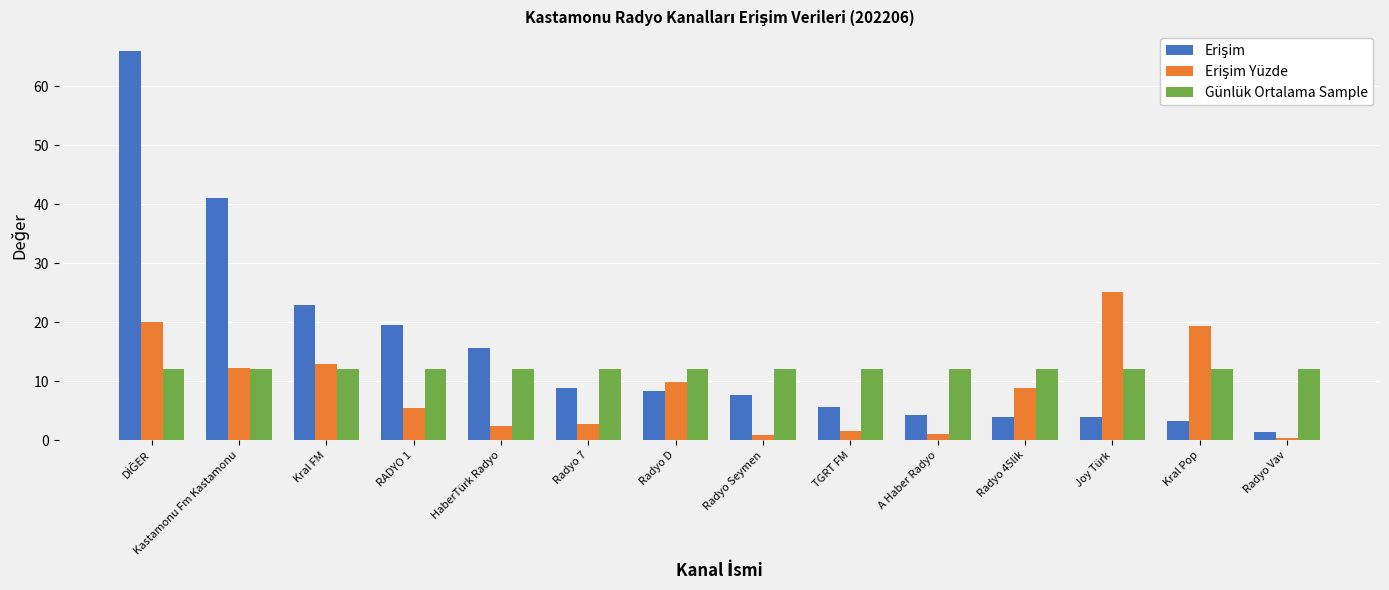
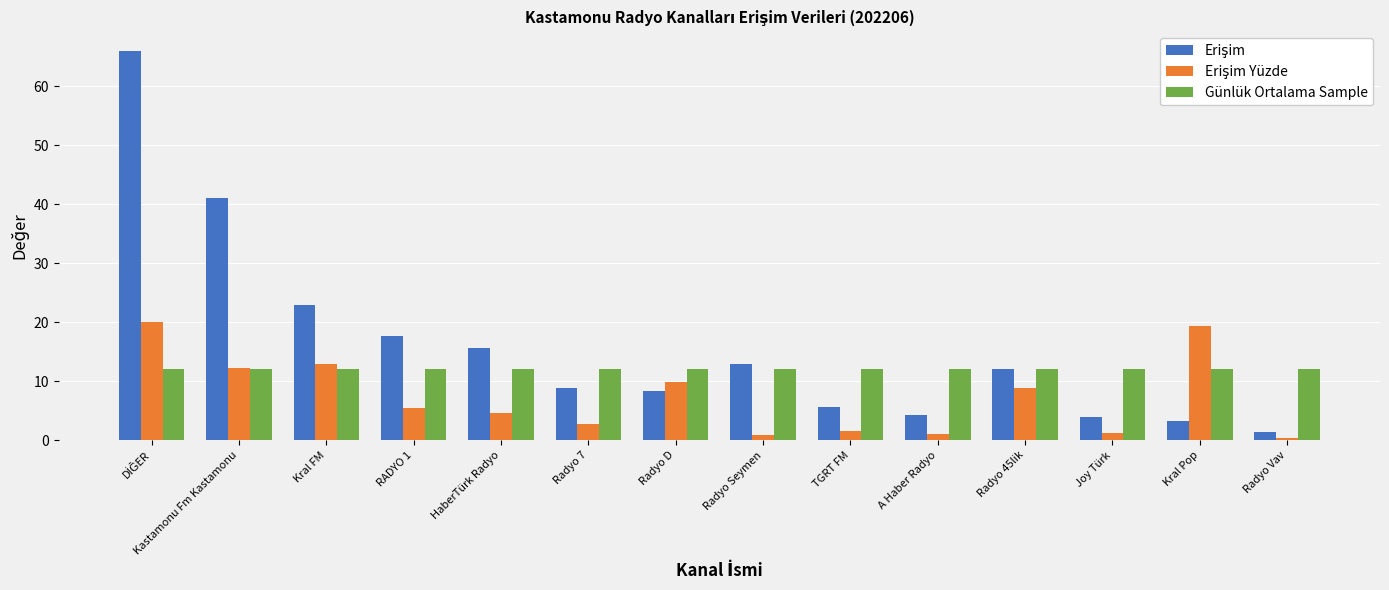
  {
    "Erişim": {
      "DİĞER": 66,
      "Kastamonu Fm Kastamonu": 41,
      "Kral FM": 23,
-     "RADYO 1": 19,
+     "RADYO 1": 18,
      "HaberTürk Radyo": 16,
      "Radyo 7": 9,
      "Radyo D": 8,
-     "Radyo Seymen": 8,
+     "Radyo Seymen": 13,
      "TGRT FM": 6,
      "A Haber Radyo": 4,
-     "Radyo 45lik": 4,
+     "Radyo 45lik": 12,
      "Joy Türk": 4,
      "Kral Pop": 3,
      "Radyo Vav": 1
    },
    "Erişim Yüzde": {
      "DİĞER": 20,
      "Kastamonu Fm Kastamonu": 12,
      "Kral FM": 13,
      "RADYO 1": 5,
-     "HaberTürk Radyo": 2,
+     "HaberTürk Radyo": 5,
      "Radyo 7": 3,
      "Radyo D": 10,
      "Radyo Seymen": 1,
      "TGRT FM": 1,
      "A Haber Radyo": 1,
      "Radyo 45lik": 9,
-     "Joy Türk": 25,
+     "Joy Türk": 1,
      "Kral Pop": 19
    },
    "Günlük Ortalama Sample": {
      "DİĞER": 12,
      "Kastamonu Fm Kastamonu": 12,
      "Kral FM": 12,
      "RADYO 1": 12,
      "HaberTürk Radyo": 12,
      "Radyo 7": 12,
      "Radyo D": 12,
      "Radyo Seymen": 12,
      "TGRT FM": 12,
      "A Haber Radyo": 12,
      "Radyo 45lik": 12,
      "Joy Türk": 12,
      "Kral Pop": 12,
      "Radyo Vav": 12
    }
  }
